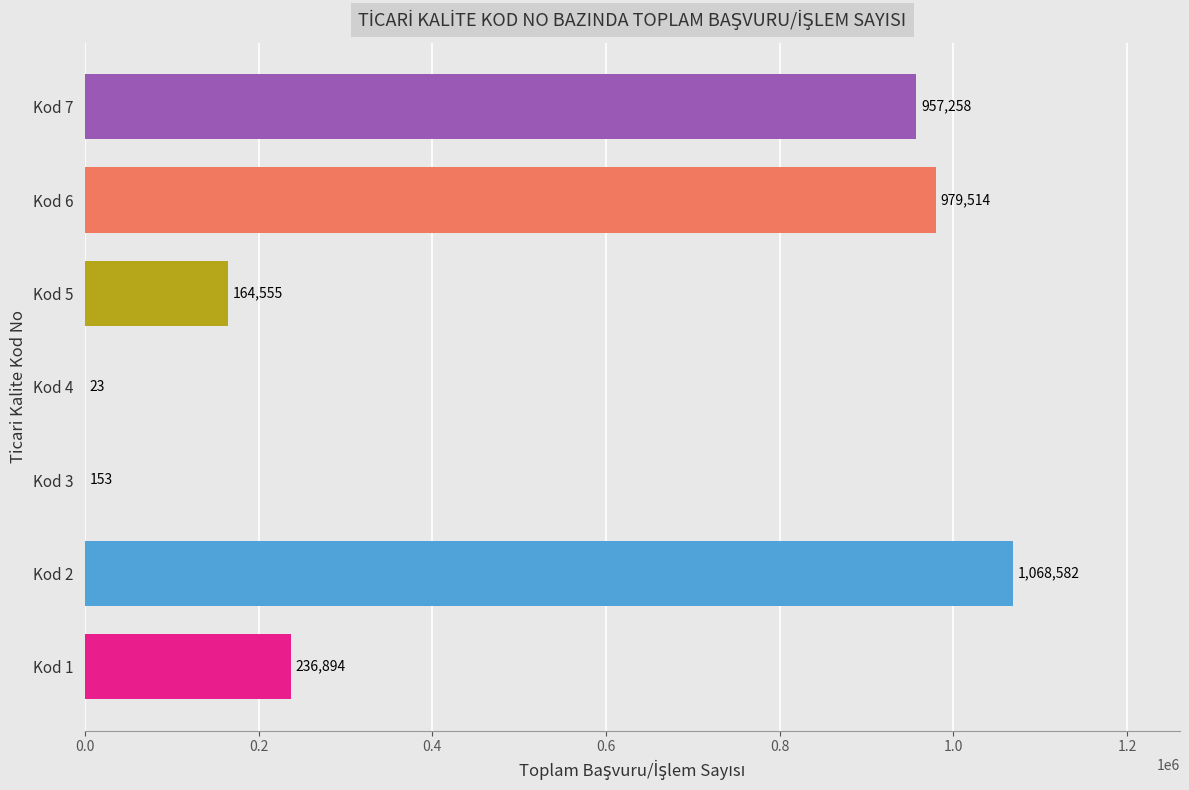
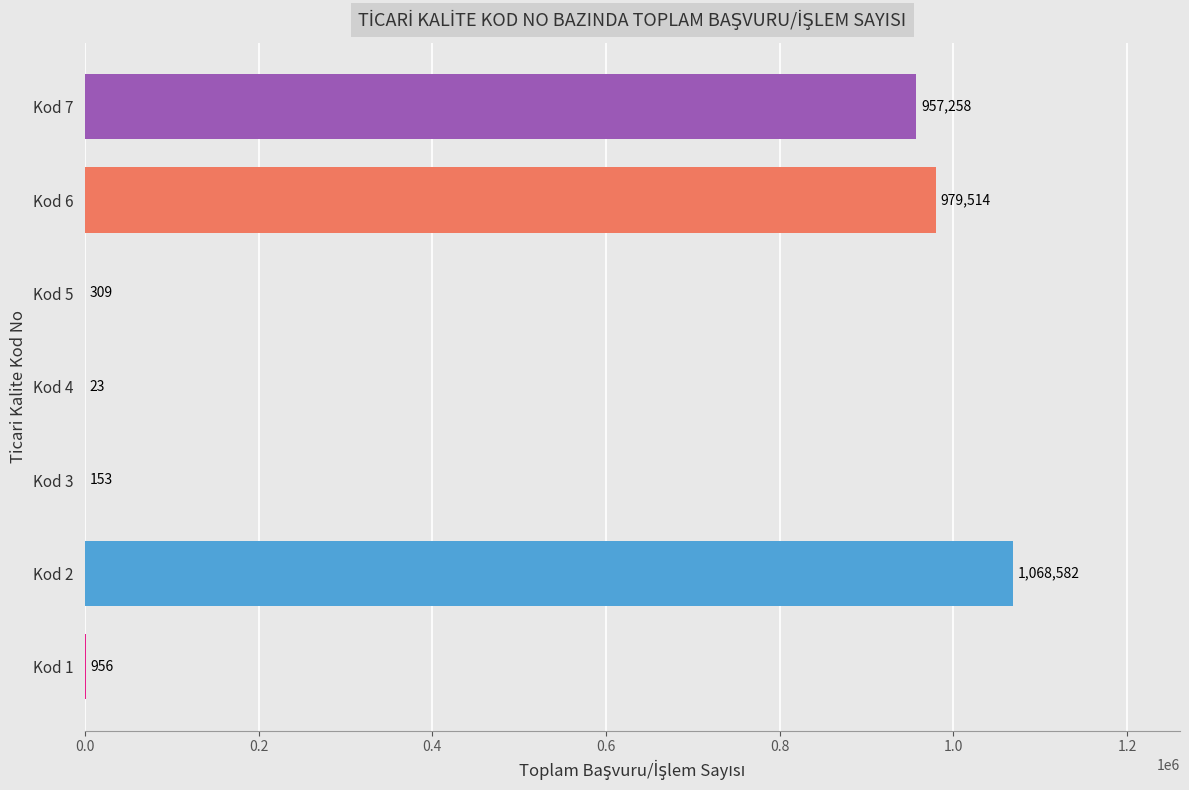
  {
    "Kod 7": "957,258",
    "Kod 6": "979,514",
-   "Kod 5": "164,555",
+   "Kod 5": "309",
    "Kod 4": "23",
    "Kod 3": "153",
    "Kod 2": "1,068,582",
-   "Kod 1": "236,894"
+   "Kod 1": "956"
  }
